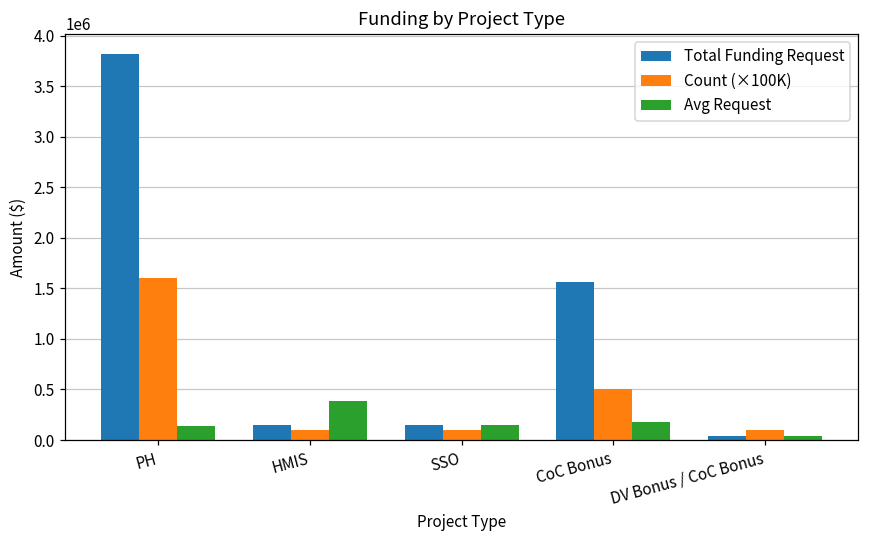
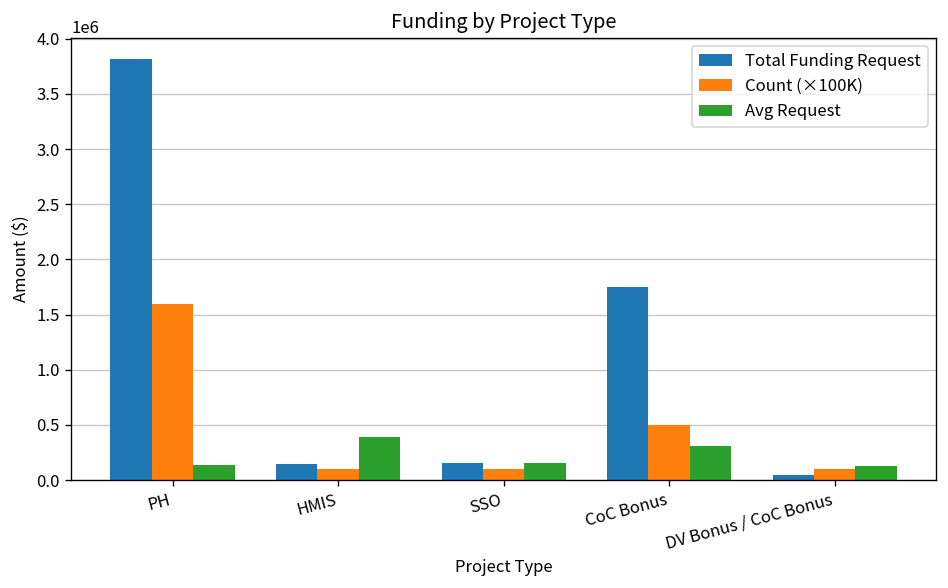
  {
    "Total Funding Request": {
      "PH": 3800000,
      "HMIS": 100000,
      "SSO": 200000,
-     "CoC Bonus": 1600000,
+     "CoC Bonus": 1700000,
      "DV Bonus / CoC Bonus": 0
    },
    "Count (×100K)": {
      "PH": 1600000,
      "HMIS": 100000,
      "SSO": 100000,
      "CoC Bonus": 500000,
      "DV Bonus / CoC Bonus": 100000
    },
    "Avg Request": {
      "PH": 100000,
      "HMIS": 400000,
      "SSO": 200000,
-     "CoC Bonus": 200000,
-     "DV Bonus / CoC Bonus": 0
+     "CoC Bonus": 300000,
+     "DV Bonus / CoC Bonus": 100000
    }
  }
